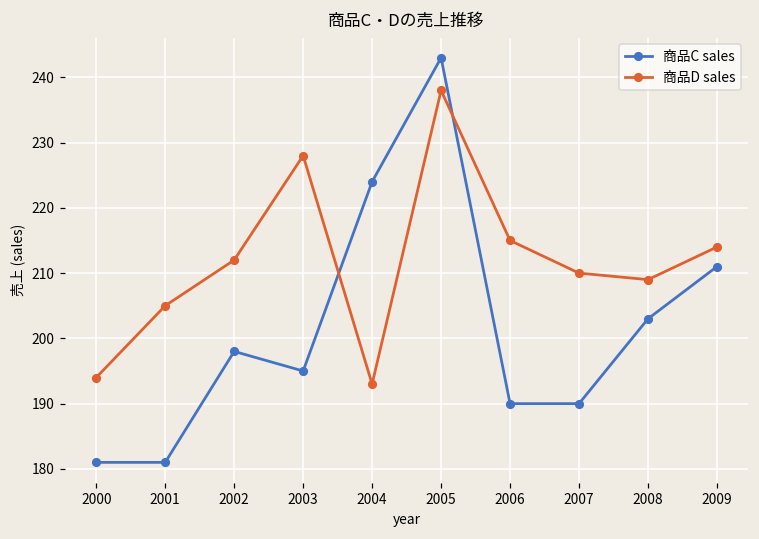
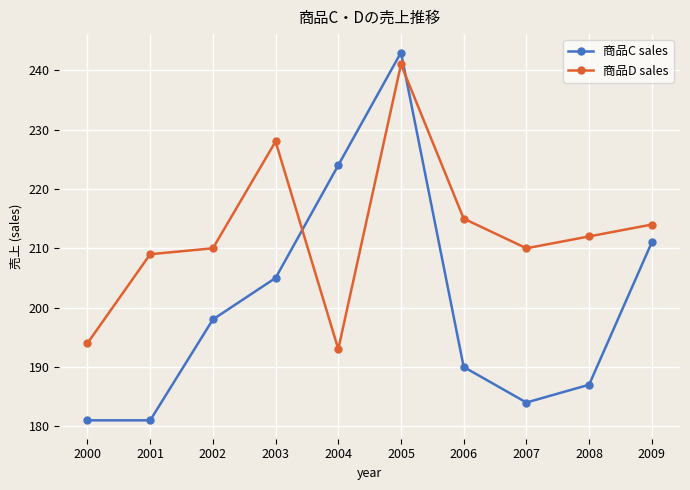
  {
    "商品C sales": {
      "2000": 181,
      "2001": 181,
      "2002": 198,
-     "2003": 195,
+     "2003": 205,
      "2004": 224,
      "2005": 243,
      "2006": 190,
-     "2007": 190,
-     "2008": 203,
+     "2007": 184,
+     "2008": 187,
      "2009": 211
    },
    "商品D sales": {
      "2000": 194,
-     "2001": 205,
-     "2002": 212,
+     "2001": 209,
+     "2002": 210,
      "2003": 228,
      "2004": 193,
-     "2005": 238,
+     "2005": 241,
      "2006": 215,
      "2007": 210,
-     "2008": 209,
+     "2008": 212,
      "2009": 214
    }
  }
